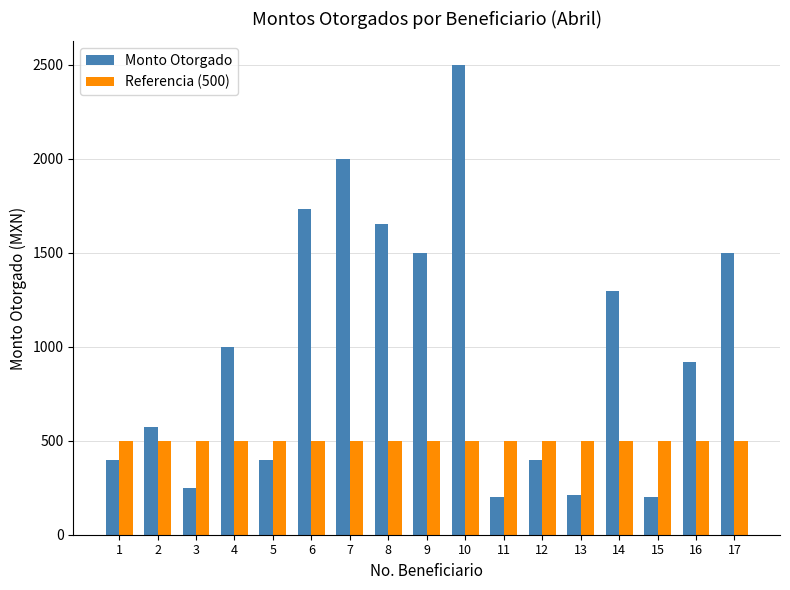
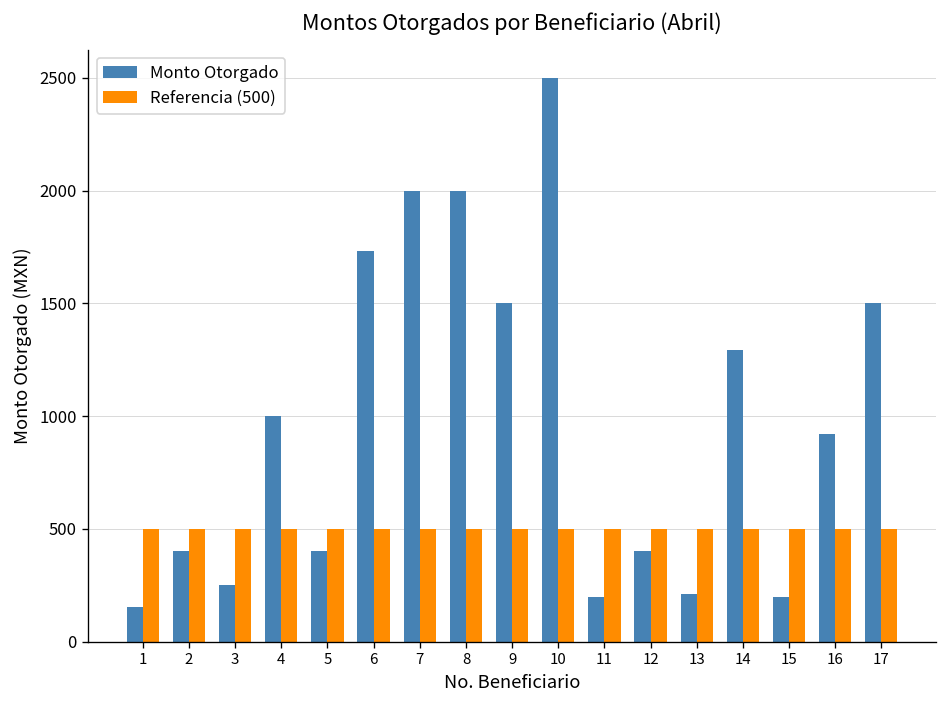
  {
    "Monto Otorgado": {
-     "1": 400,
-     "2": 580,
+     "1": 150,
+     "2": 400,
      "3": 250,
      "4": 1000,
      "5": 400,
      "6": 1730,
      "7": 2000,
-     "8": 1650,
+     "8": 2000,
      "9": 1500,
      "10": 2500,
      "11": 200,
      "12": 400,
      "13": 210,
      "14": 1300,
      "15": 200,
      "16": 920,
      "17": 1500
    },
    "Referencia (500)": {
      "1": 500,
      "2": 500,
      "3": 500,
      "4": 500,
      "5": 500,
      "6": 500,
      "7": 500,
      "8": 500,
      "9": 500,
      "10": 500,
      "11": 500,
      "12": 500,
      "13": 500,
      "14": 500,
      "15": 500,
      "16": 500,
      "17": 500
    }
  }
